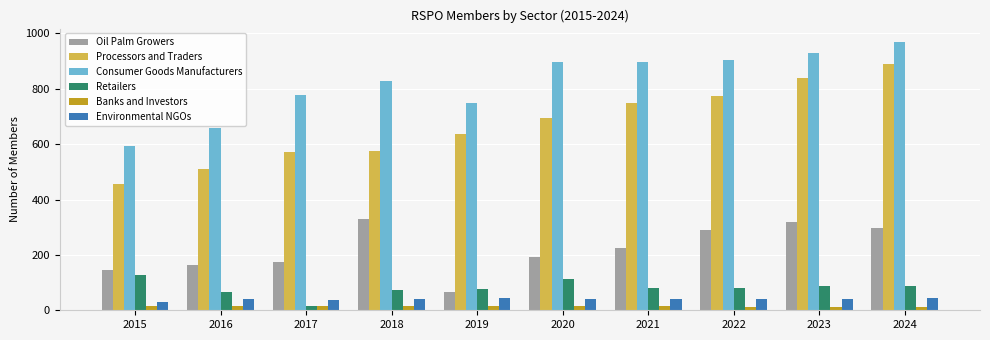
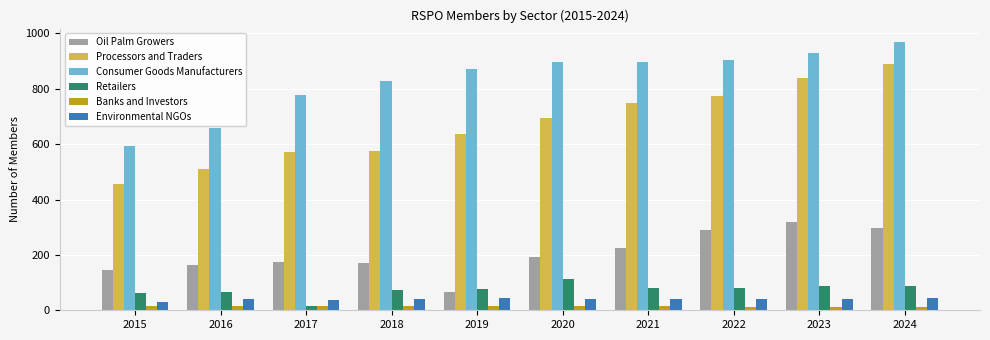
  {
    "Oil Palm Growers": {
      "2015": 150,
      "2016": 160,
      "2017": 170,
-     "2018": 330,
+     "2018": 170,
      "2019": 70,
      "2020": 190,
      "2021": 230,
      "2022": 290,
      "2023": 320,
      "2024": 300
    },
    "Consumer Goods Manufacturers": {
      "2015": 590,
      "2016": 660,
      "2017": 780,
      "2018": 830,
-     "2019": 750,
+     "2019": 870,
      "2020": 900,
      "2021": 900,
      "2022": 900,
      "2023": 930,
      "2024": 970
    },
    "Retailers": {
-     "2015": 130,
+     "2015": 60,
      "2016": 70,
      "2017": 20,
      "2018": 70,
      "2019": 80,
      "2020": 110,
      "2021": 80,
      "2022": 80,
      "2023": 90,
      "2024": 90
    },
    "Environmental NGOs": {
      "2015": 30,
      "2016": 40,
      "2017": 40,
      "2018": 40,
      "2019": 50,
      "2020": 40,
      "2021": 40,
      "2022": 40,
      "2023": 40,
      "2024": 50
    }
  }
